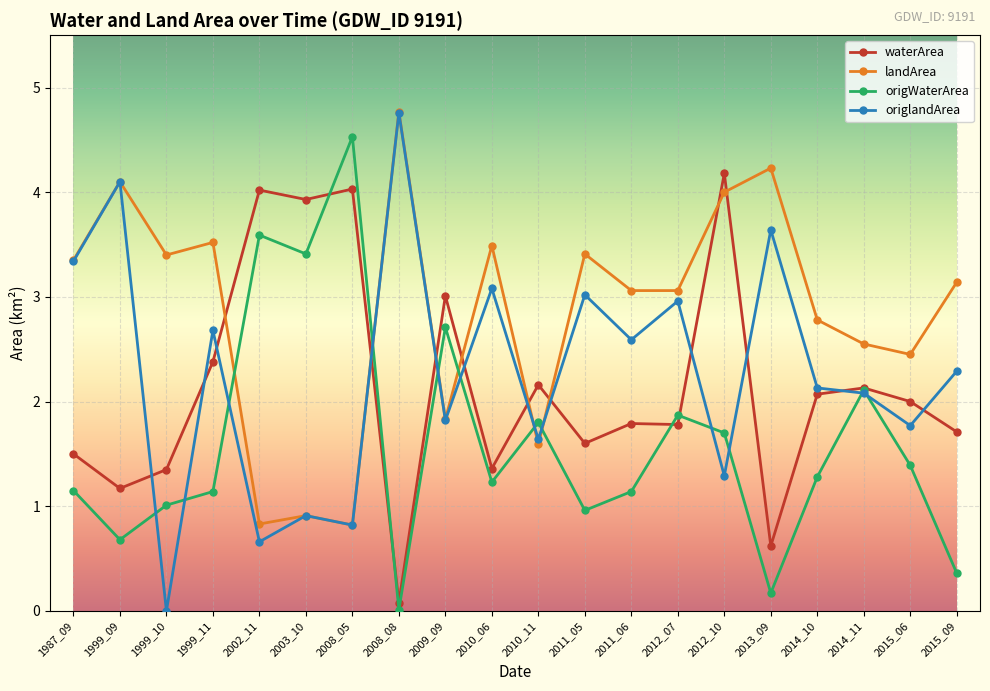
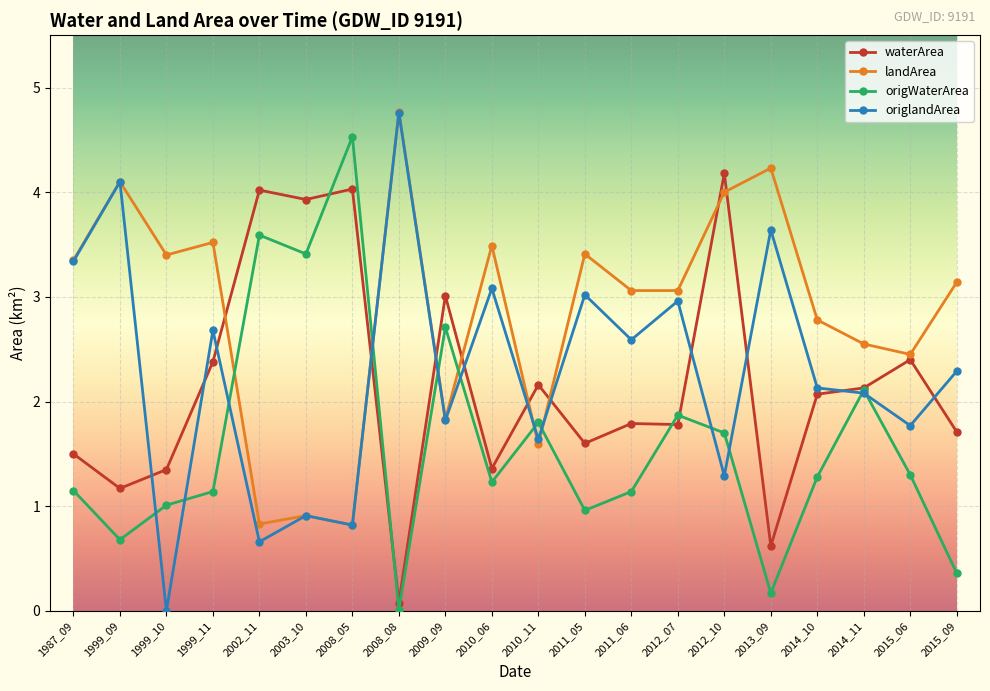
  {
    "waterArea": {
      "1987_09": 1.5,
      "1999_09": 1.17,
      "1999_10": 1.35,
      "1999_11": 2.4,
      "2002_11": 4.0,
      "2003_10": 3.93,
      "2008_05": 4.03,
      "2008_08": 0.1,
      "2009_09": 3.0,
      "2010_06": 1.36,
      "2010_11": 2.16,
      "2011_05": 1.6,
      "2011_06": 1.8,
      "2012_07": 1.8,
      "2012_10": 4.2,
      "2013_09": 0.6,
      "2014_10": 2.07,
-     "2015_06": 2.0,
+     "2015_06": 2.4,
      "2015_09": 1.7
    },
    "landArea": {
      "1999_10": 3.40,
      "1999_11": 3.52,
      "2002_11": 0.83,
      "2010_06": 3.49,
      "2010_11": 1.59,
      "2011_05": 3.41,
      "2011_06": 3.06,
      "2012_07": 3.06,
      "2012_10": 4.00,
      "2013_09": 4.23,
      "2014_10": 2.78,
      "2014_11": 2.55,
      "2015_06": 2.45,
      "2015_09": 3.14
    },
    "origWaterArea": {
      "1987_09": 1.15,
      "1999_09": 0.68,
      "1999_10": 1.01,
      "1999_11": 1.14,
      "2002_11": 3.59,
      "2003_10": 3.41,
      "2008_05": 4.53,
      "2008_08": 0.01,
      "2009_09": 2.71,
      "2010_06": 1.23,
      "2010_11": 1.80,
      "2011_05": 0.96,
      "2011_06": 1.14,
      "2012_07": 1.87,
      "2012_10": 1.70,
      "2013_09": 0.17,
      "2014_10": 1.28,
-     "2015_06": 1.39,
+     "2015_06": 1.30,
      "2015_09": 0.36
    },
    "origlandArea": {
      "1999_10": 0.00,
      "1999_11": 2.68,
      "2002_11": 0.66,
      "2010_06": 3.08,
      "2010_11": 1.64,
      "2011_05": 3.02,
      "2011_06": 2.59,
      "2012_07": 2.96,
      "2012_10": 1.29,
      "2013_09": 3.64,
      "2014_10": 2.13,
      "2014_11": 2.08,
      "2015_06": 1.77,
      "2015_09": 2.29
    }
  }
